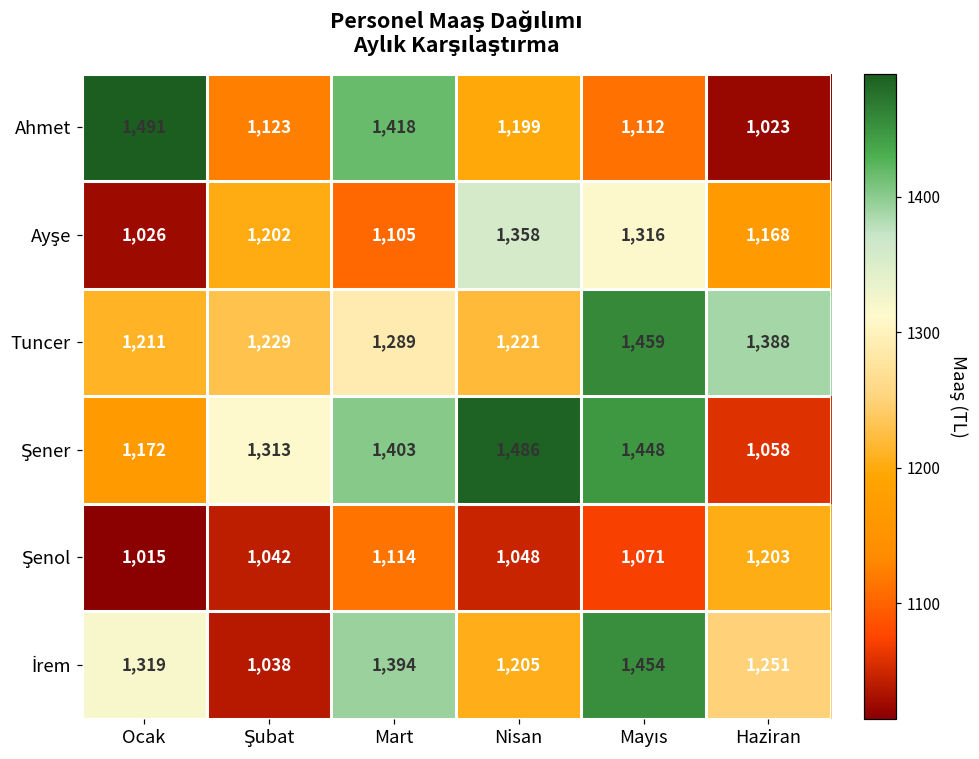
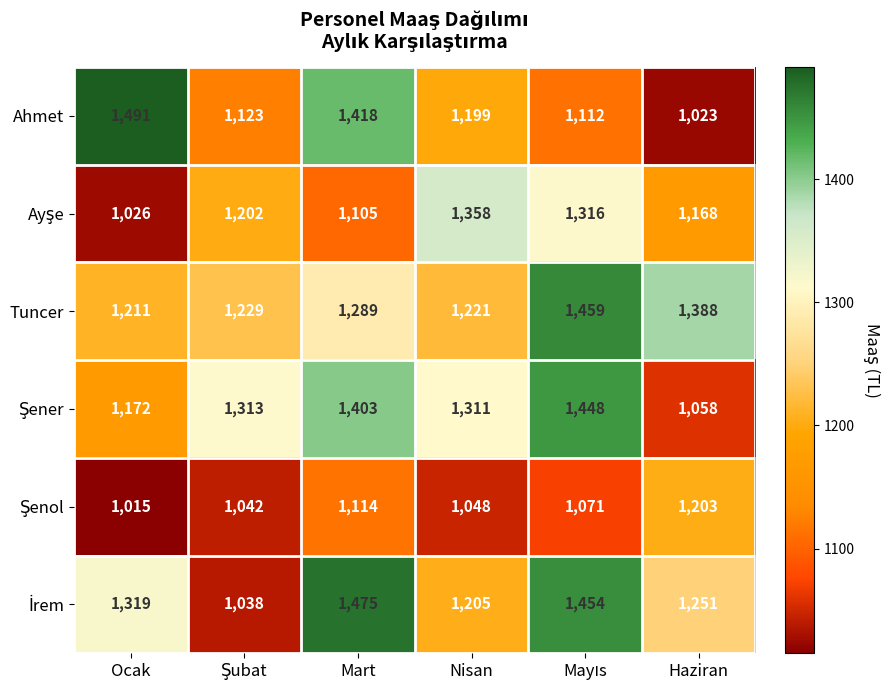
  {
    "Ahmet": {
      "Şubat": "1,123",
      "Mart": "1,418",
      "Nisan": "1,199",
      "Mayıs": "1,112",
      "Haziran": "1,023"
    },
    "Ayşe": {
      "Ocak": "1,026",
      "Şubat": "1,202",
      "Mart": "1,105",
      "Nisan": "1,358",
      "Mayıs": "1,316",
      "Haziran": "1,168"
    },
    "Tuncer": {
      "Ocak": "1,211",
      "Şubat": "1,229",
      "Mart": "1,289",
      "Nisan": "1,221",
      "Mayıs": "1,459",
      "Haziran": "1,388"
    },
    "Şener": {
      "Ocak": "1,172",
      "Şubat": "1,313",
      "Mart": "1,403",
-     "Nisan": "1,486",
+     "Nisan": "1,311",
      "Mayıs": "1,448",
      "Haziran": "1,058"
    },
    "Şenol": {
      "Ocak": "1,015",
      "Şubat": "1,042",
      "Mart": "1,114",
      "Nisan": "1,048",
      "Mayıs": "1,071",
      "Haziran": "1,203"
    },
    "İrem": {
      "Ocak": "1,319",
      "Şubat": "1,038",
-     "Mart": "1,394",
+     "Mart": "1,475",
      "Nisan": "1,205",
      "Mayıs": "1,454",
      "Haziran": "1,251"
    }
  }
